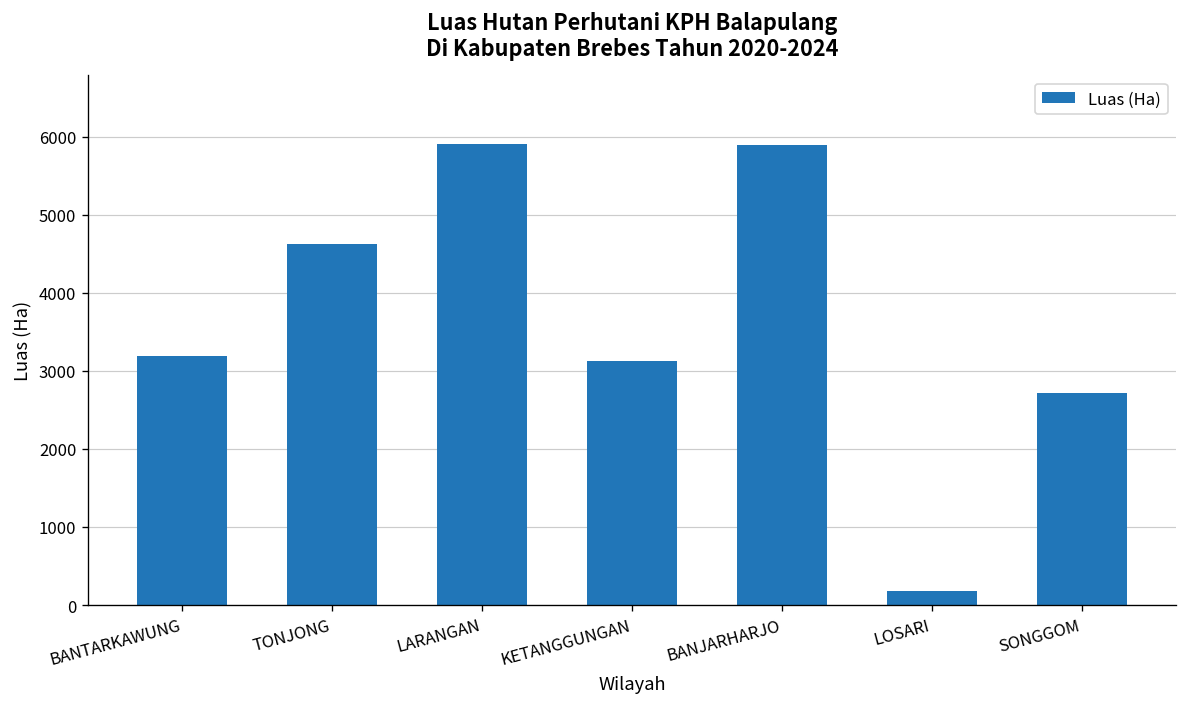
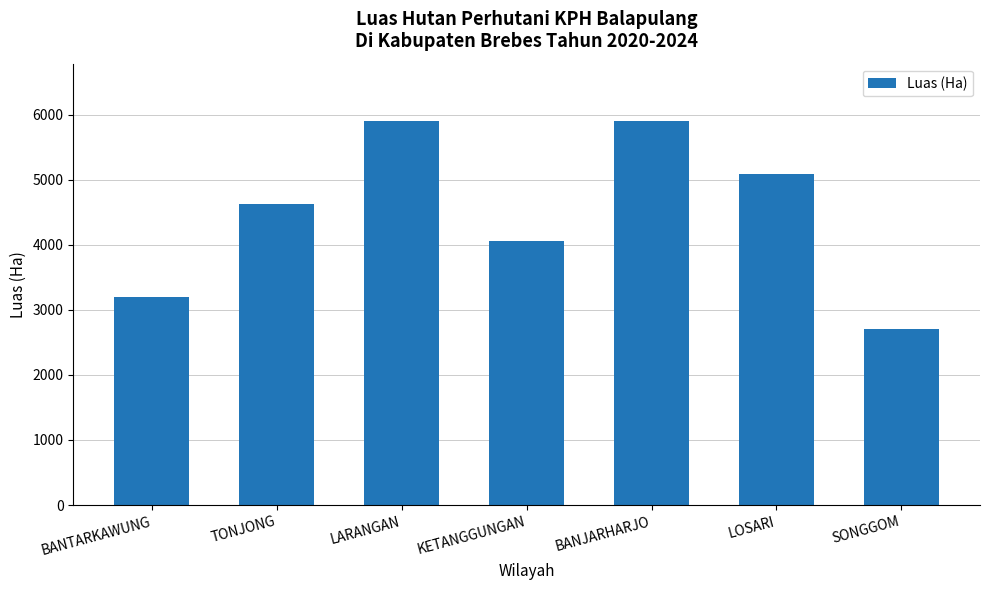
  {
    "BANTARKAWUNG": 3200,
    "TONJONG": 4600,
    "LARANGAN": 5900,
-   "KETANGGUNGAN": 3100,
+   "KETANGGUNGAN": 4100,
    "BANJARHARJO": 5900,
-   "LOSARI": 200,
+   "LOSARI": 5100,
    "SONGGOM": 2700
  }
